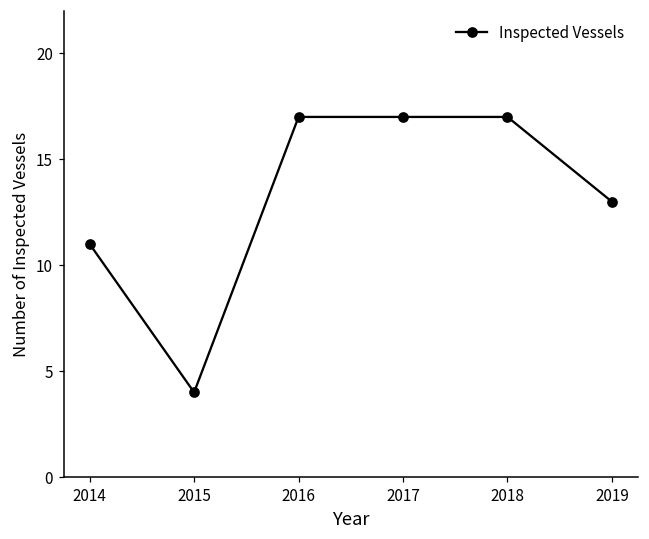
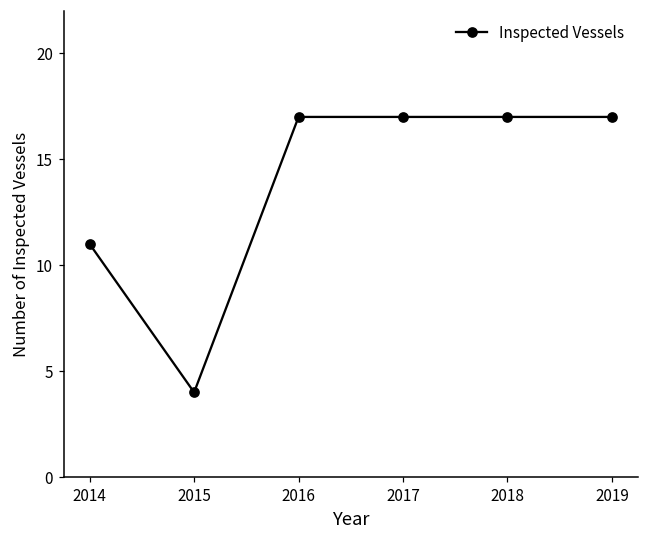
  {
    "2014": 11,
    "2015": 4,
    "2016": 17,
    "2017": 17,
    "2018": 17,
-   "2019": 13
+   "2019": 17
  }
